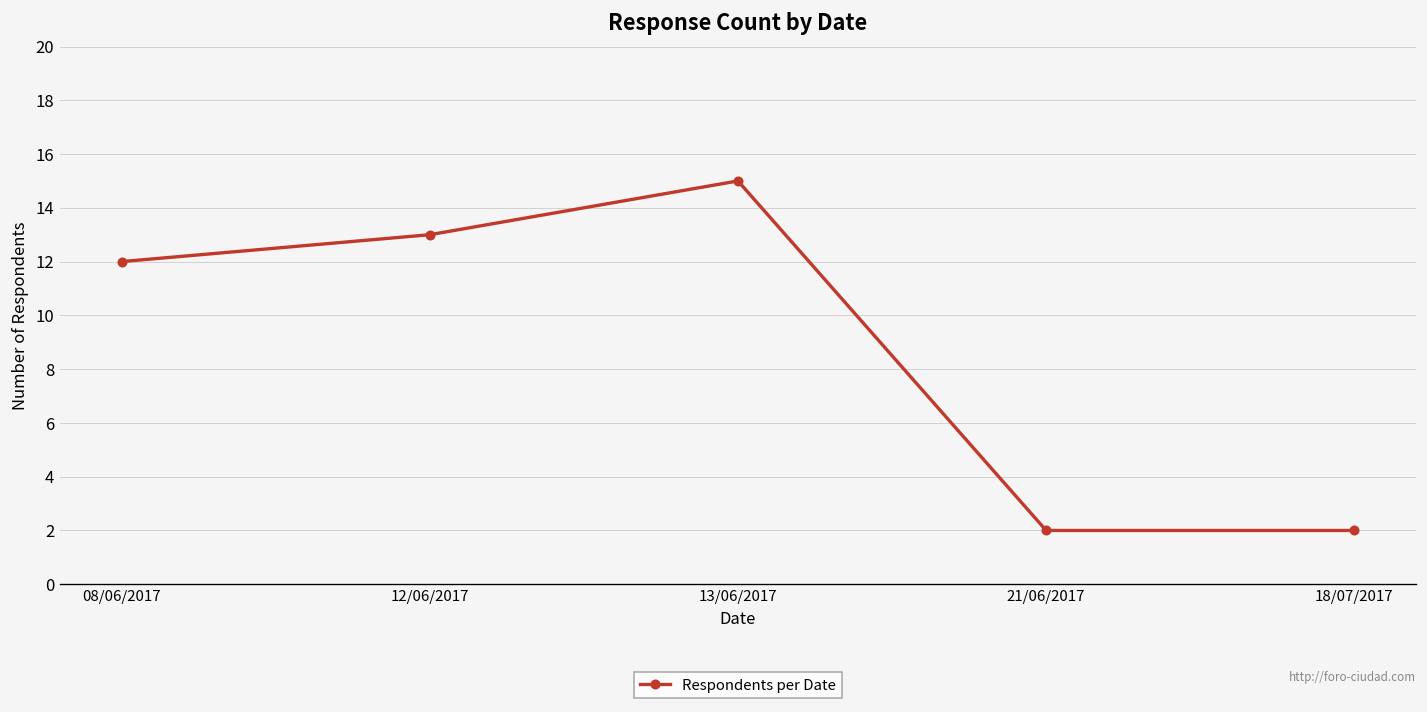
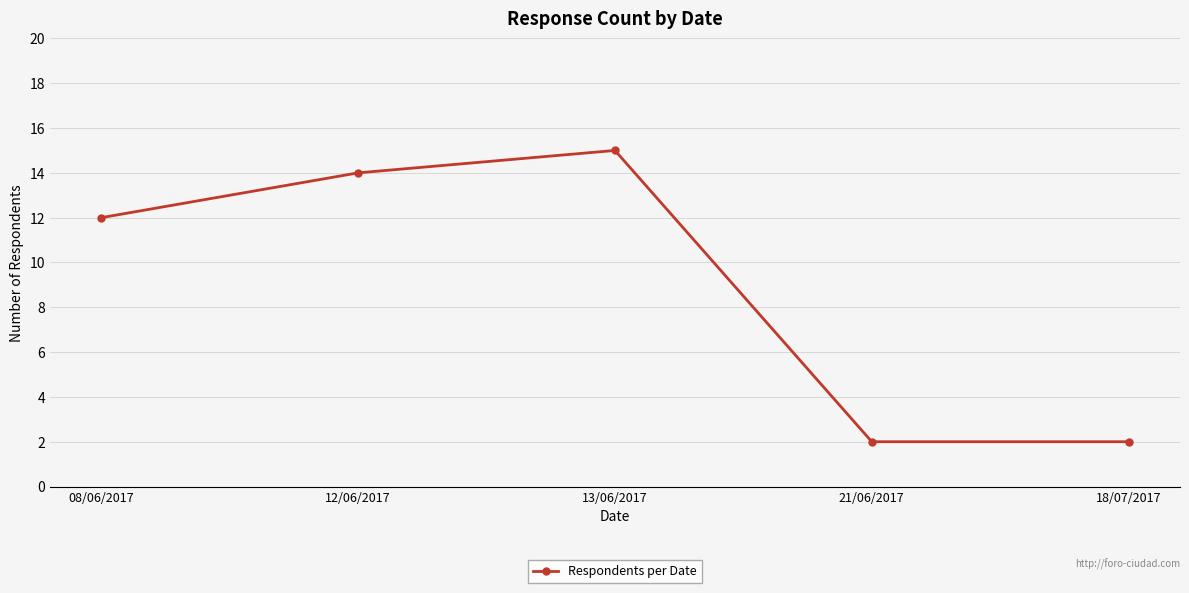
  {
    "08/06/2017": 12,
-   "12/06/2017": 13,
+   "12/06/2017": 14,
    "13/06/2017": 15,
    "21/06/2017": 2,
    "18/07/2017": 2
  }
